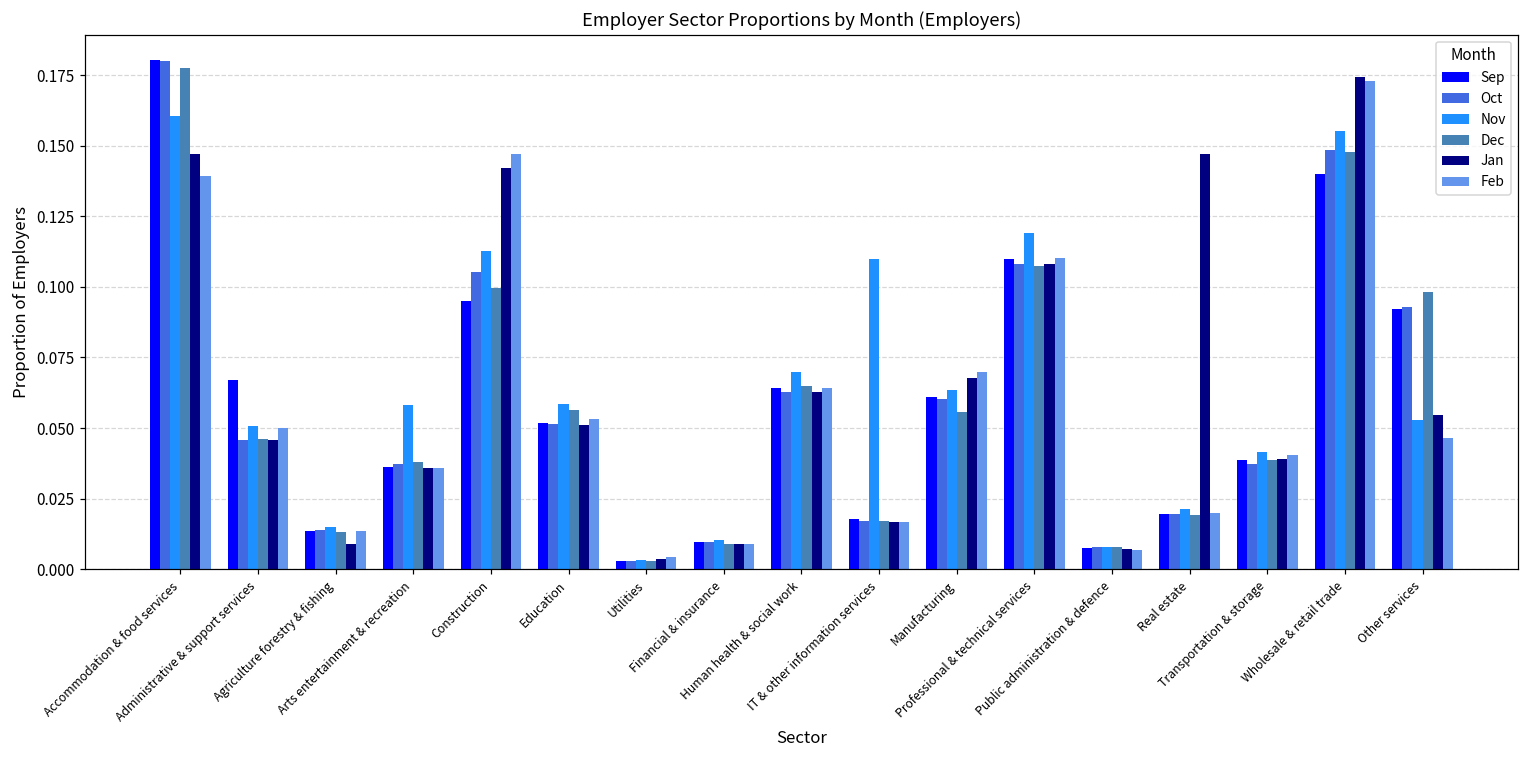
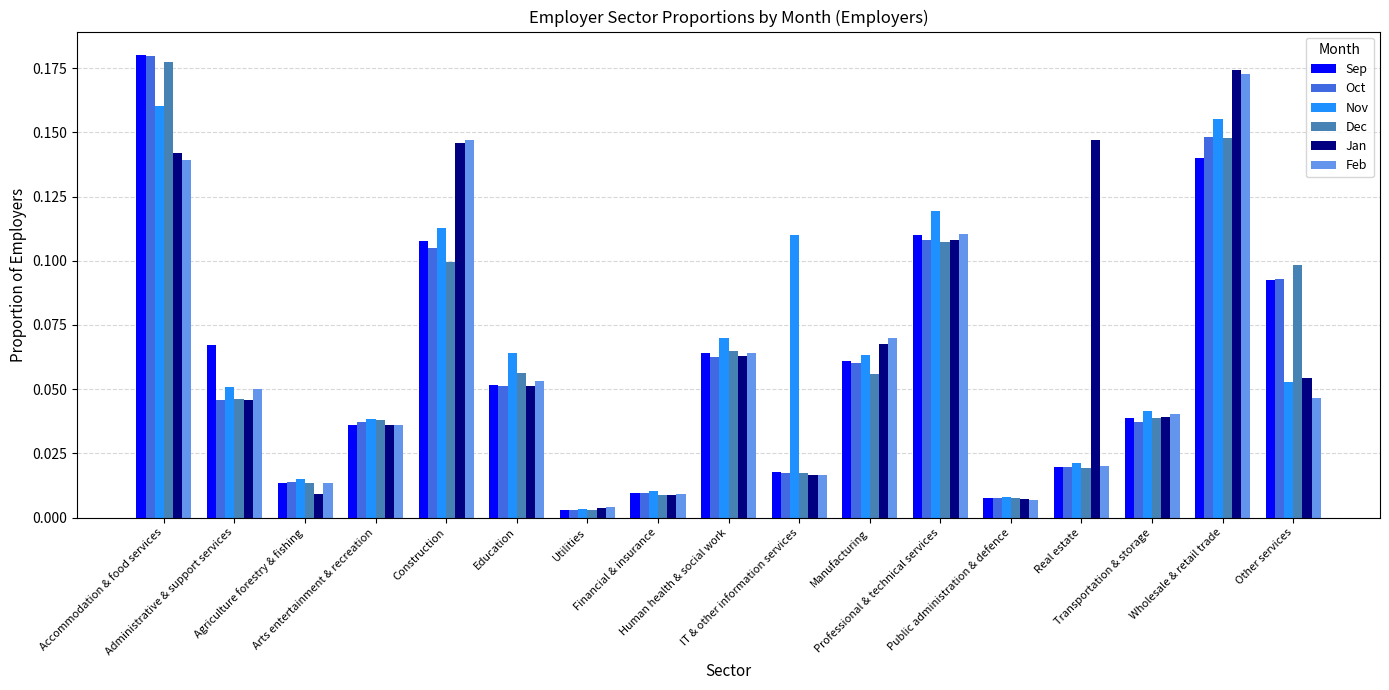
  {
    "Sep": {
      "Accommodation & food services": 0.180,
      "Administrative & support services": 0.067,
      "Agriculture forestry & fishing": 0.014,
      "Arts entertainment & recreation": 0.036,
-     "Construction": 0.095,
+     "Construction": 0.108,
      "Education": 0.052,
      "Utilities": 0.003,
      "Financial & insurance": 0.010,
      "Human health & social work": 0.064,
      "IT & other information services": 0.018,
      "Manufacturing": 0.061,
      "Professional & technical services": 0.110,
      "Public administration & defence": 0.008,
      "Real estate": 0.020,
      "Transportation & storage": 0.039,
      "Wholesale & retail trade": 0.140,
      "Other services": 0.092
    },
    "Nov": {
      "Accommodation & food services": 0.160,
      "Administrative & support services": 0.051,
      "Agriculture forestry & fishing": 0.015,
-     "Arts entertainment & recreation": 0.058,
+     "Arts entertainment & recreation": 0.038,
      "Construction": 0.113,
-     "Education": 0.058,
+     "Education": 0.064,
      "Utilities": 0.003,
      "Financial & insurance": 0.010,
      "Human health & social work": 0.070,
      "IT & other information services": 0.110,
      "Manufacturing": 0.063,
      "Professional & technical services": 0.119,
      "Public administration & defence": 0.008,
      "Real estate": 0.021,
      "Transportation & storage": 0.042,
      "Wholesale & retail trade": 0.155,
      "Other services": 0.053
    },
    "Jan": {
-     "Accommodation & food services": 0.147,
+     "Accommodation & food services": 0.142,
      "Administrative & support services": 0.046,
      "Agriculture forestry & fishing": 0.009,
      "Arts entertainment & recreation": 0.036,
-     "Construction": 0.142,
+     "Construction": 0.146,
      "Education": 0.051,
      "Utilities": 0.004,
      "Financial & insurance": 0.009,
      "Human health & social work": 0.063,
      "IT & other information services": 0.017,
      "Manufacturing": 0.068,
      "Professional & technical services": 0.108,
      "Public administration & defence": 0.007,
      "Real estate": 0.147,
      "Transportation & storage": 0.039,
      "Wholesale & retail trade": 0.174,
      "Other services": 0.054
    }
  }
